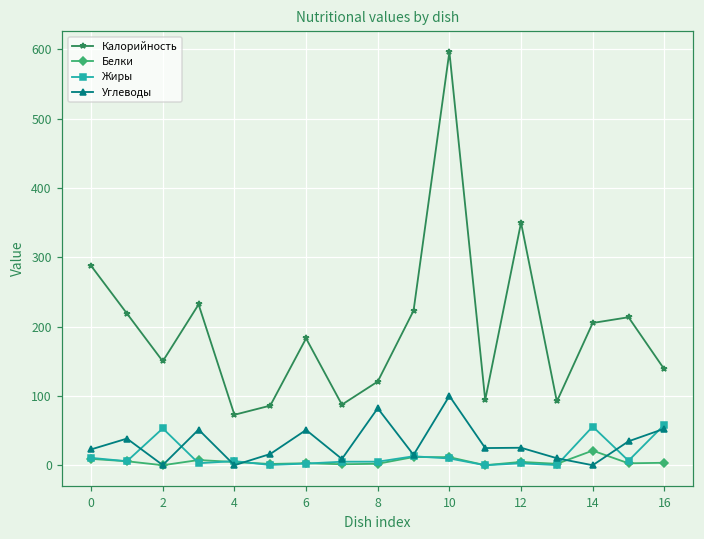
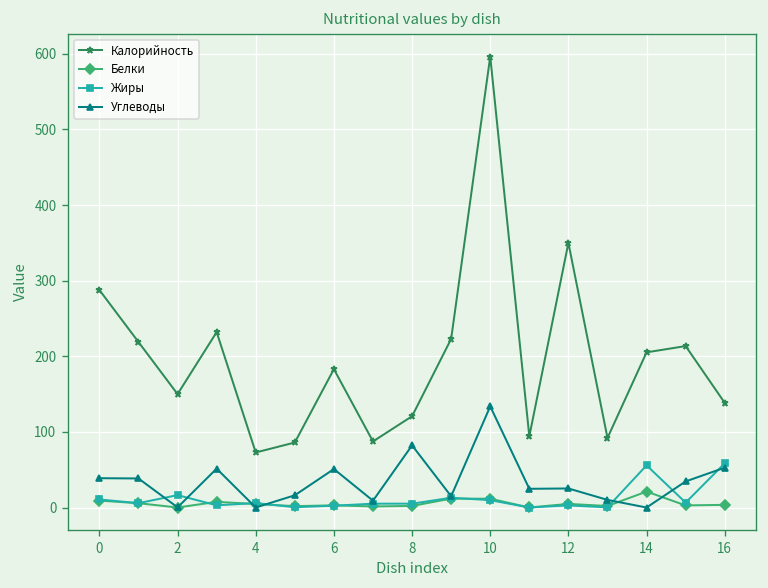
  {
    "Жиры": {
-     "2": 50,
+     "2": 20,
      "14": 60,
      "16": 60
    },
    "Углеводы": {
-     "0": 20,
+     "0": 40,
      "4": 0,
      "6": 50,
      "8": 80,
-     "10": 100,
+     "10": 130,
      "12": 30,
      "14": 0,
      "16": 50
    }
  }
